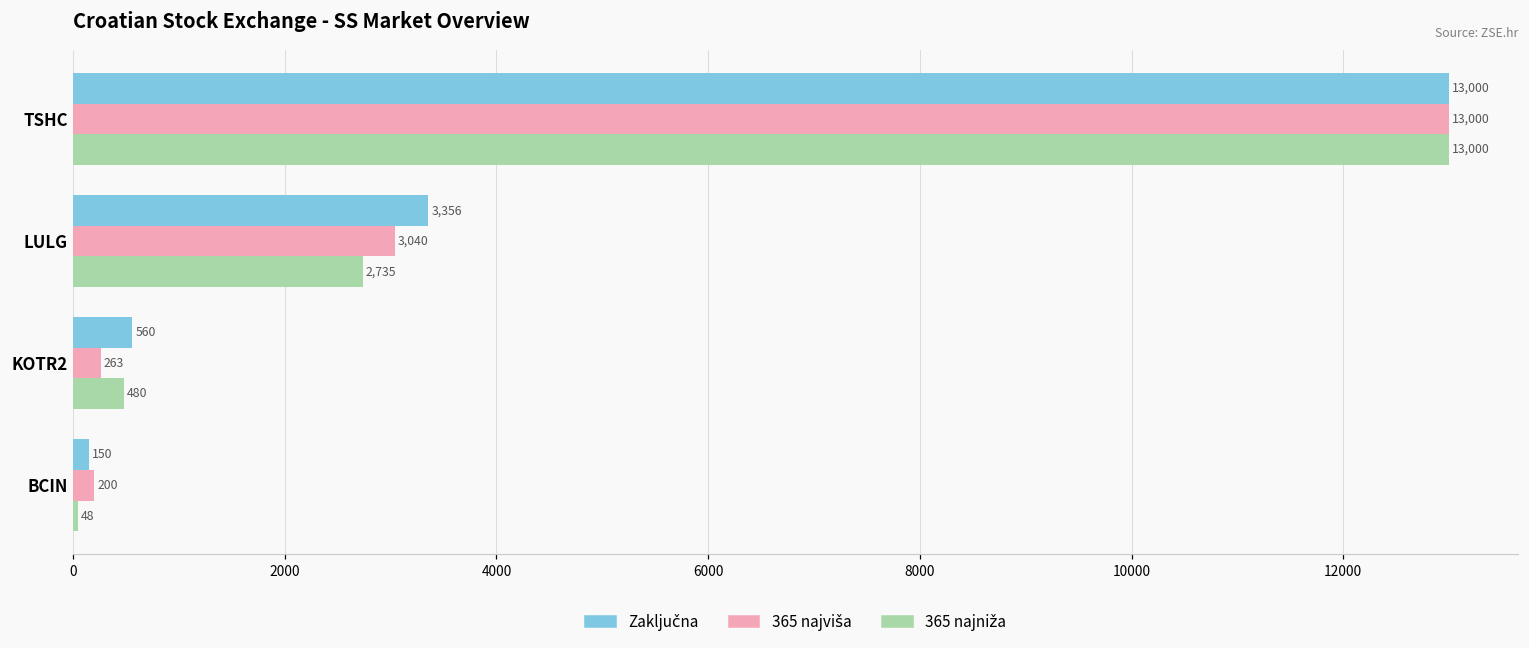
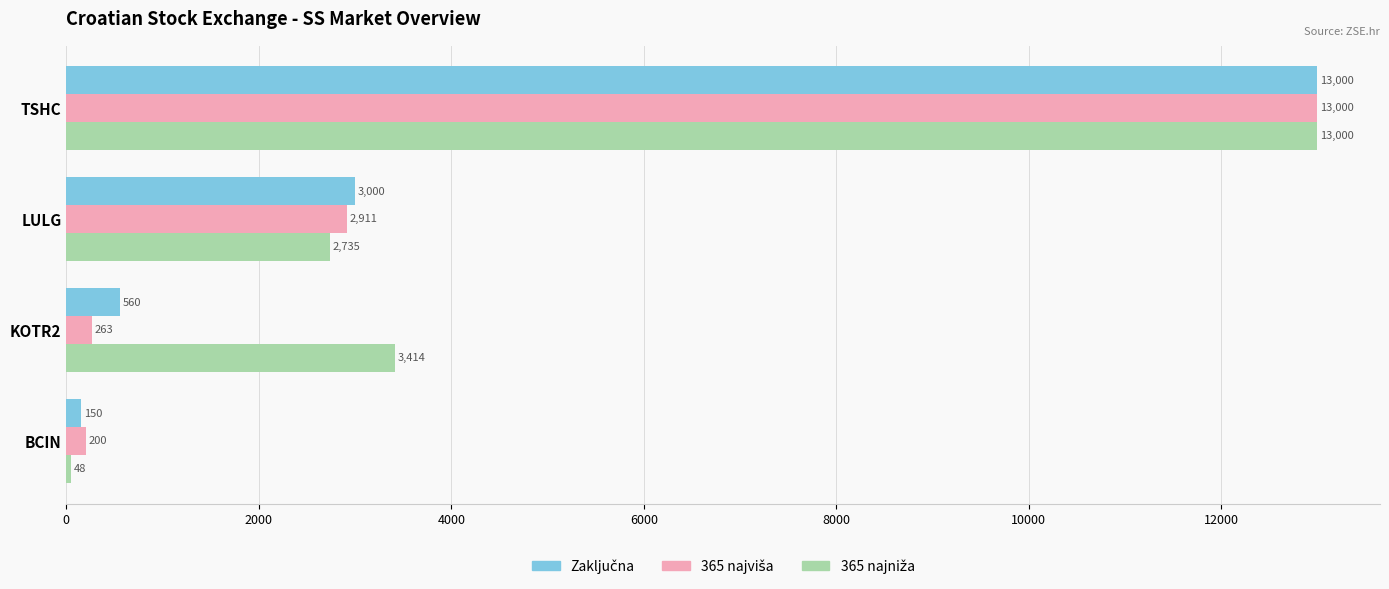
  {
    "Zaključna": {
      "TSHC": "13,000",
-     "LULG": "3,356",
+     "LULG": "3,000",
      "KOTR2": "560",
      "BCIN": "150"
    },
    "365 najviša": {
      "TSHC": "13,000",
-     "LULG": "3,040",
+     "LULG": "2,911",
      "KOTR2": "263",
      "BCIN": "200"
    },
    "365 najniža": {
      "TSHC": "13,000",
      "LULG": "2,735",
-     "KOTR2": "480",
+     "KOTR2": "3,414",
      "BCIN": "48"
    }
  }
